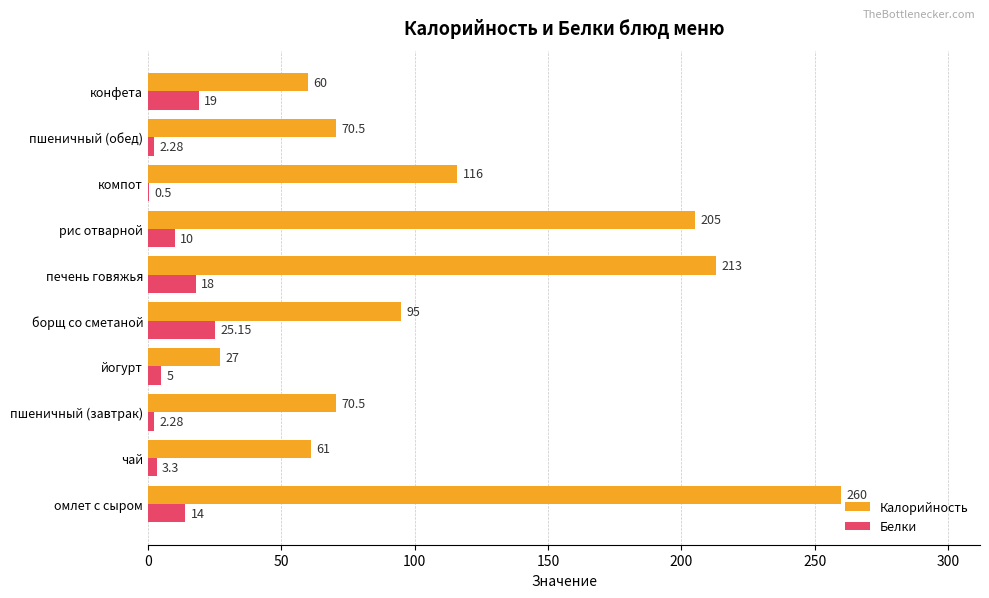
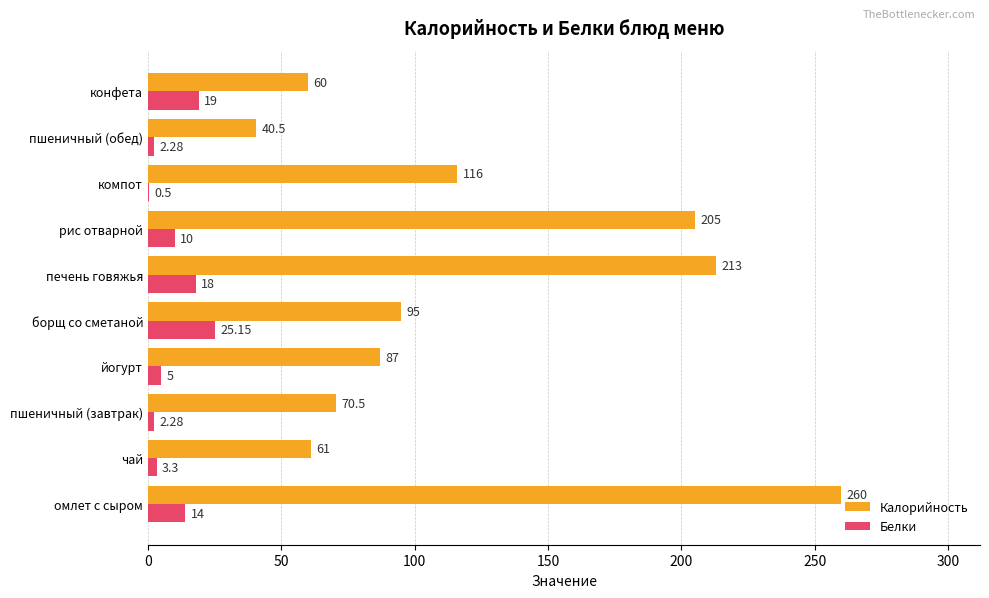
  {
    "Калорийность": {
      "конфета": 60,
-     "пшеничный (обед)": 70.5,
+     "пшеничный (обед)": 40.5,
      "компот": 116,
      "рис отварной": 205,
      "печень говяжья": 213,
      "борщ со сметаной": 95,
-     "йогурт": 27,
+     "йогурт": 87,
      "пшеничный (завтрак)": 70.5,
      "чай": 61,
      "омлет с сыром": 260
    },
    "Белки": {
      "конфета": 19,
      "пшеничный (обед)": 2.28,
      "компот": 0.5,
      "рис отварной": 10,
      "печень говяжья": 18,
      "борщ со сметаной": 25.15,
      "йогурт": 5,
      "пшеничный (завтрак)": 2.28,
      "чай": 3.3,
      "омлет с сыром": 14
    }
  }
